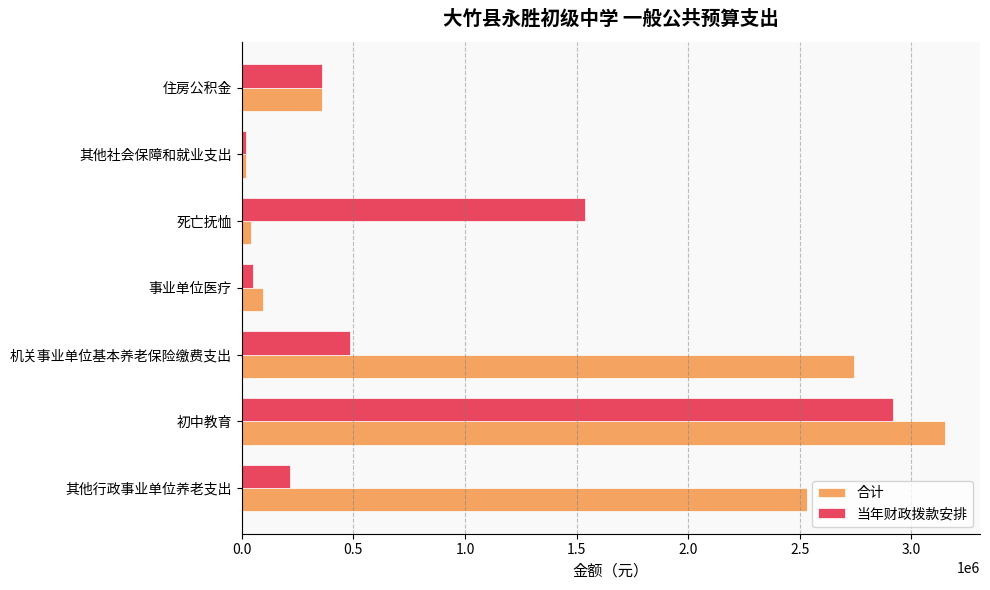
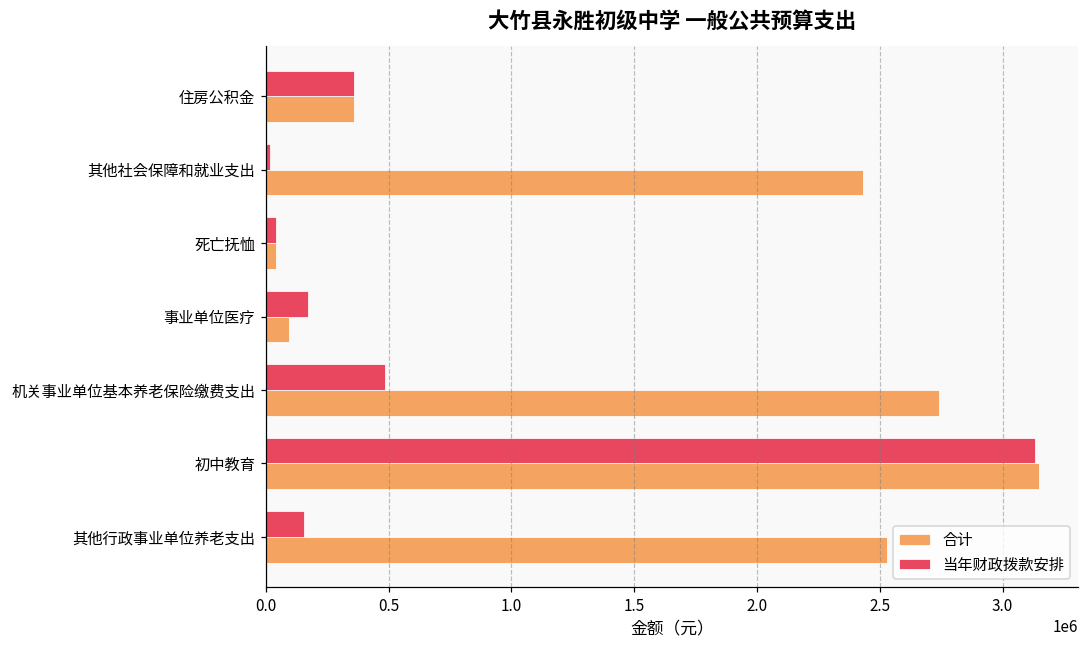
  {
    "合计": {
      "住房公积金": 360000,
-     "其他社会保障和就业支出": 20000,
+     "其他社会保障和就业支出": 2430000,
      "死亡抚恤": 40000,
      "事业单位医疗": 90000,
      "机关事业单位基本养老保险缴费支出": 2740000,
      "初中教育": 3150000,
      "其他行政事业单位养老支出": 2530000
    },
    "当年财政拨款安排": {
      "住房公积金": 360000,
      "其他社会保障和就业支出": 20000,
-     "死亡抚恤": 1540000,
-     "事业单位医疗": 50000,
+     "死亡抚恤": 40000,
+     "事业单位医疗": 170000,
      "机关事业单位基本养老保险缴费支出": 490000,
-     "初中教育": 2920000,
-     "其他行政事业单位养老支出": 220000
+     "初中教育": 3130000,
+     "其他行政事业单位养老支出": 150000
    }
  }
